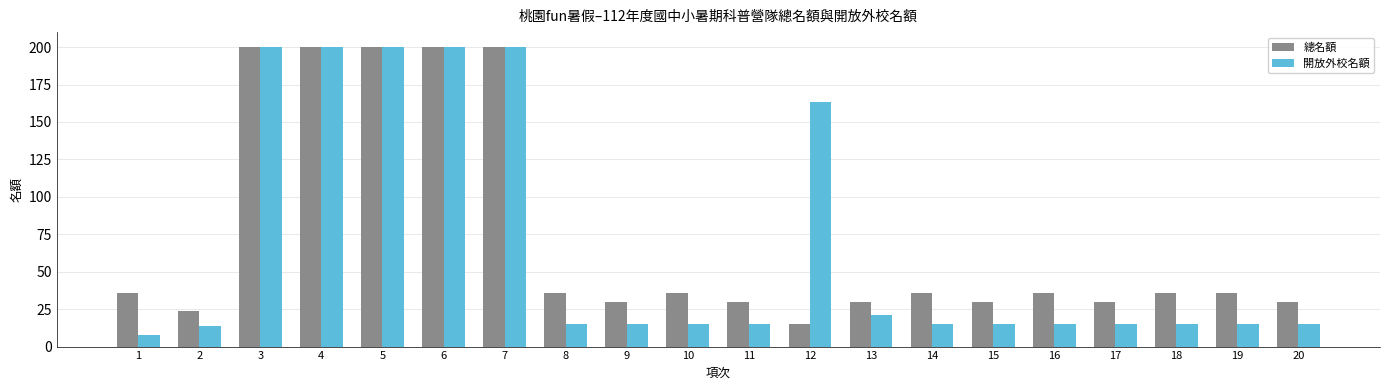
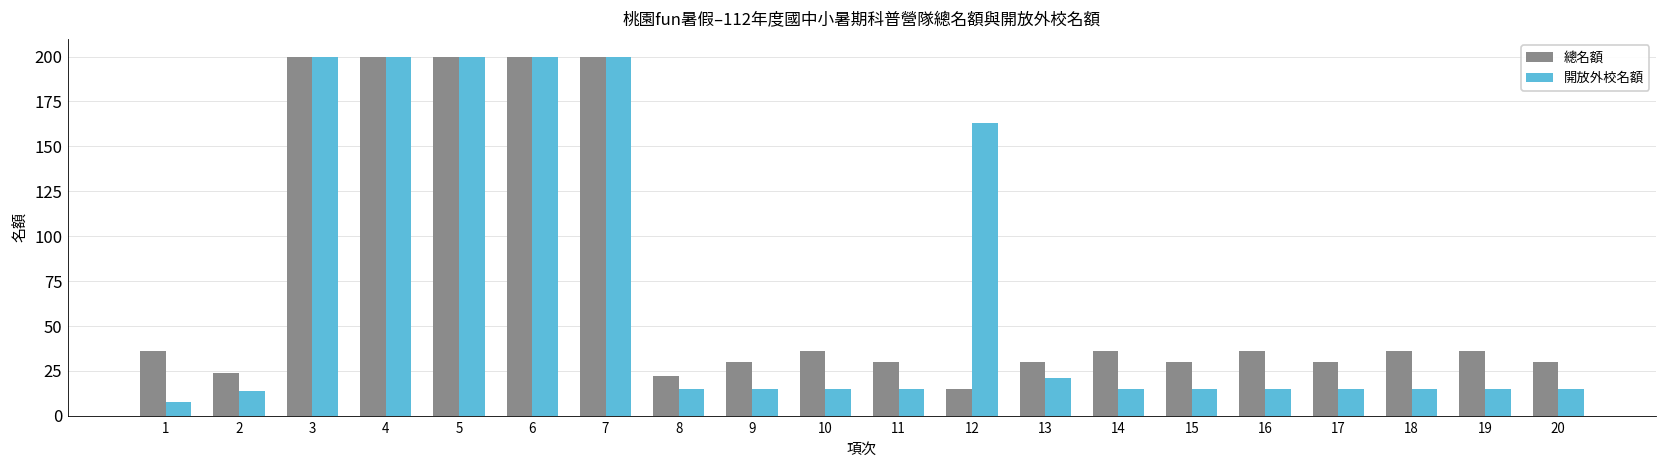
  {
    "總名額": {
      "1": 36,
      "2": 24,
      "3": 200,
      "4": 200,
      "5": 200,
      "6": 200,
      "7": 200,
-     "8": 36,
+     "8": 22,
      "9": 30,
      "10": 36,
      "11": 30,
      "12": 15,
      "13": 30,
      "14": 36,
      "15": 30,
      "16": 36,
      "17": 30,
      "18": 36,
      "19": 36,
      "20": 30
    },
    "開放外校名額": {
      "1": 8,
      "2": 14,
      "3": 200,
      "4": 200,
      "5": 200,
      "6": 200,
      "7": 200,
      "8": 15,
      "9": 15,
      "10": 15,
      "11": 15,
      "12": 163,
      "13": 21,
      "14": 15,
      "15": 15,
      "16": 15,
      "17": 15,
      "18": 15,
      "19": 15,
      "20": 15
    }
  }
